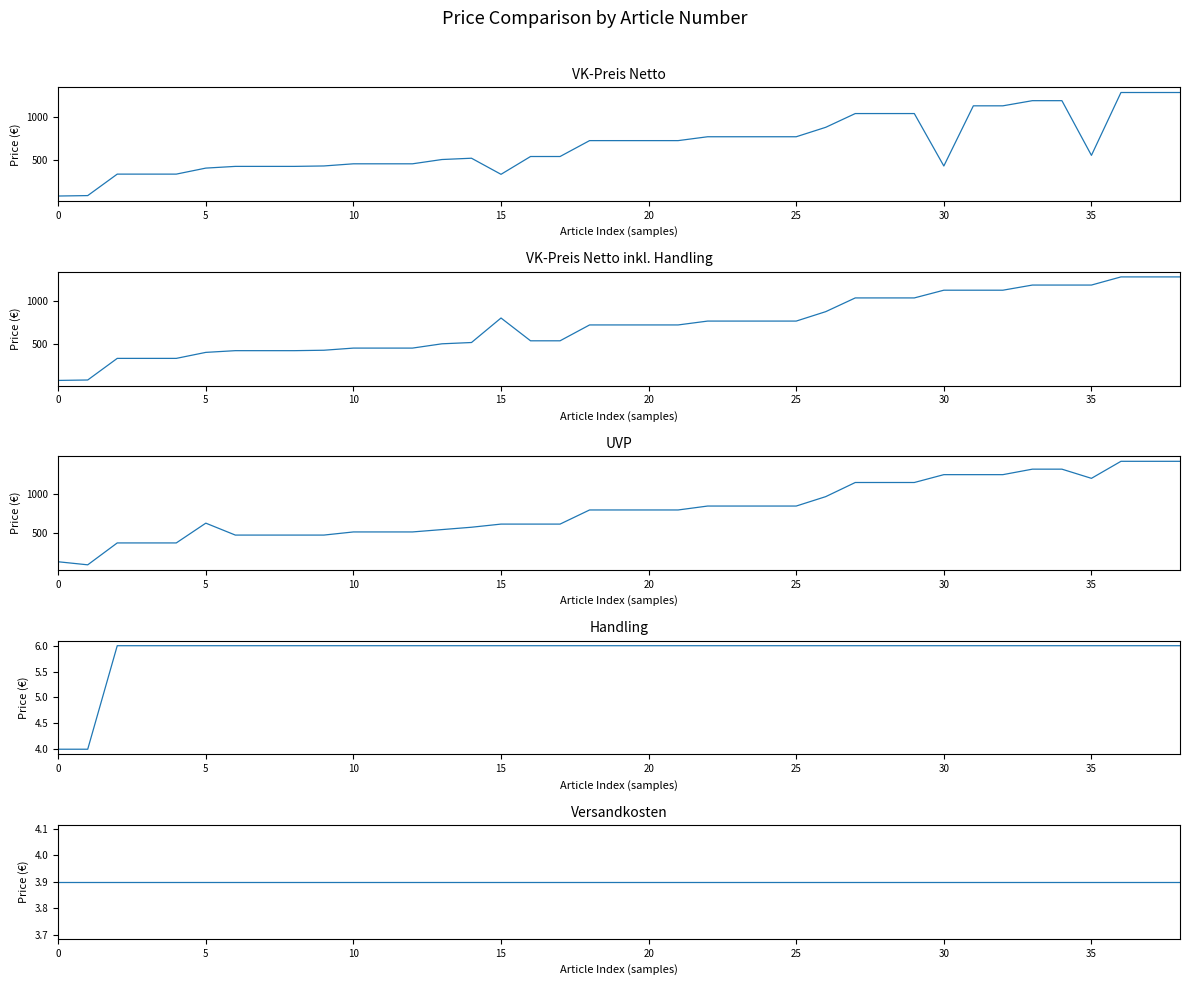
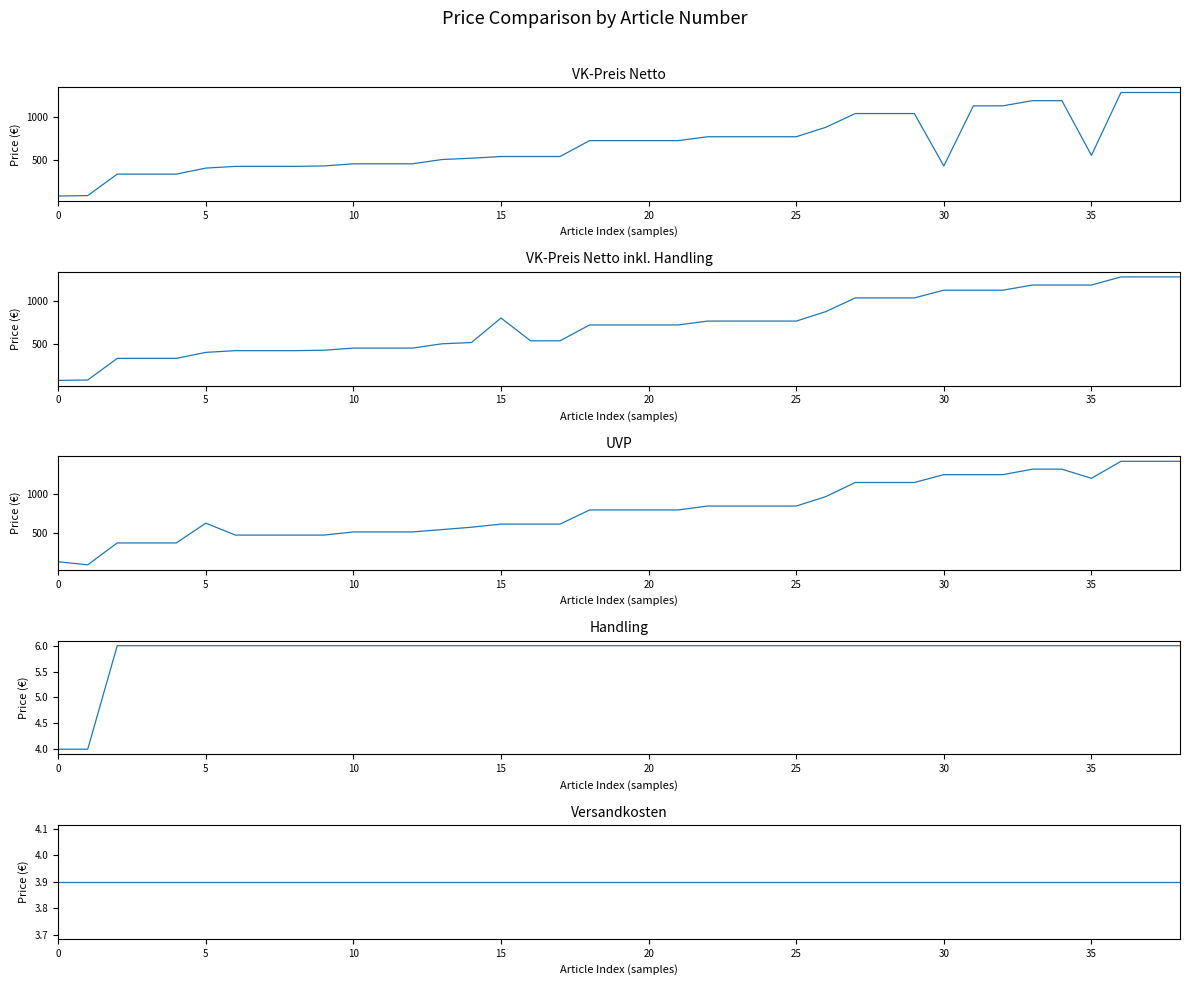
  {
    "VK-Preis Netto": {
      "0": 100,
      "5": 400,
      "10": 400,
-     "15": 300,
+     "15": 500,
      "20": 700,
      "25": 800,
      "30": 400,
      "35": 500
    },
    "VK-Preis Netto inkl. Handling": {
      "0": 100,
      "5": 400,
      "10": 500,
      "15": 800,
      "20": 700,
      "25": 800,
      "30": 1100,
      "35": 1200
    },
    "UVP": {
      "0": 100,
      "5": 600,
      "10": 500,
      "15": 600,
      "20": 800,
      "25": 800,
      "30": 1200,
      "35": 1200
    },
    "Handling": {
      "0": 4.0,
      "5": 6.0,
      "10": 6.0,
      "15": 6.0,
      "20": 6.0,
      "25": 6.0,
      "30": 6.0,
      "35": 6.0
    },
    "Versandkosten": {
      "0": 3.90,
      "5": 3.90,
      "10": 3.90,
      "15": 3.90,
      "20": 3.90,
      "25": 3.90,
      "30": 3.90,
      "35": 3.90
    }
  }
